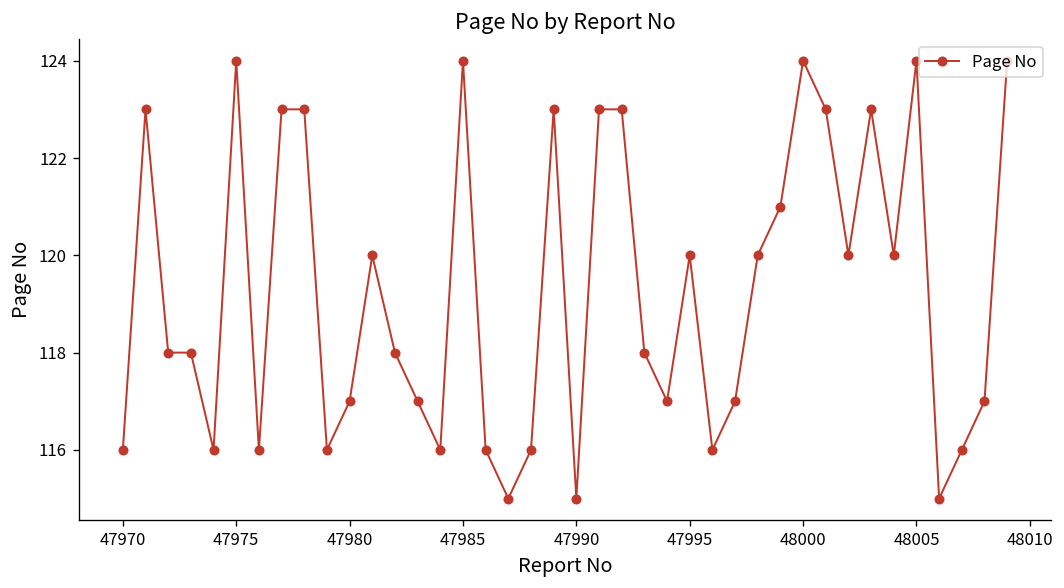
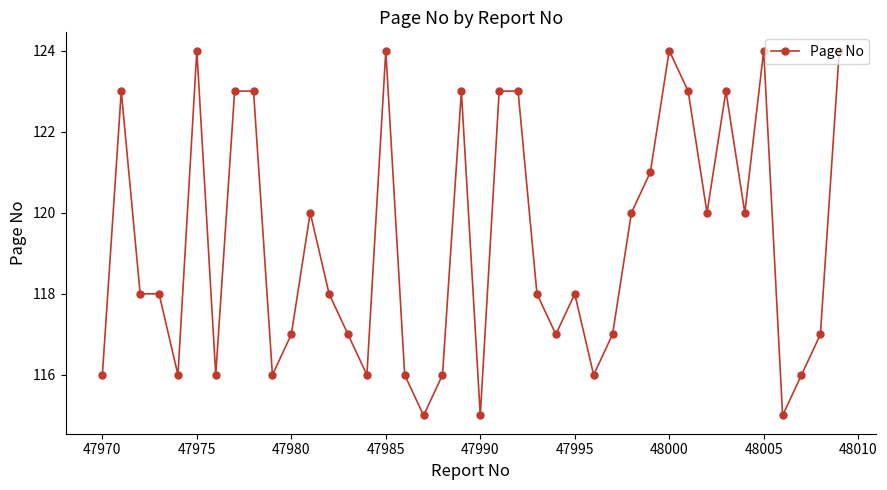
  {
    "47970": 116,
    "47975": 124,
    "47980": 117,
    "47985": 124,
    "47990": 115,
-   "47995": 120,
+   "47995": 118,
    "48000": 124,
    "48005": 124
  }
